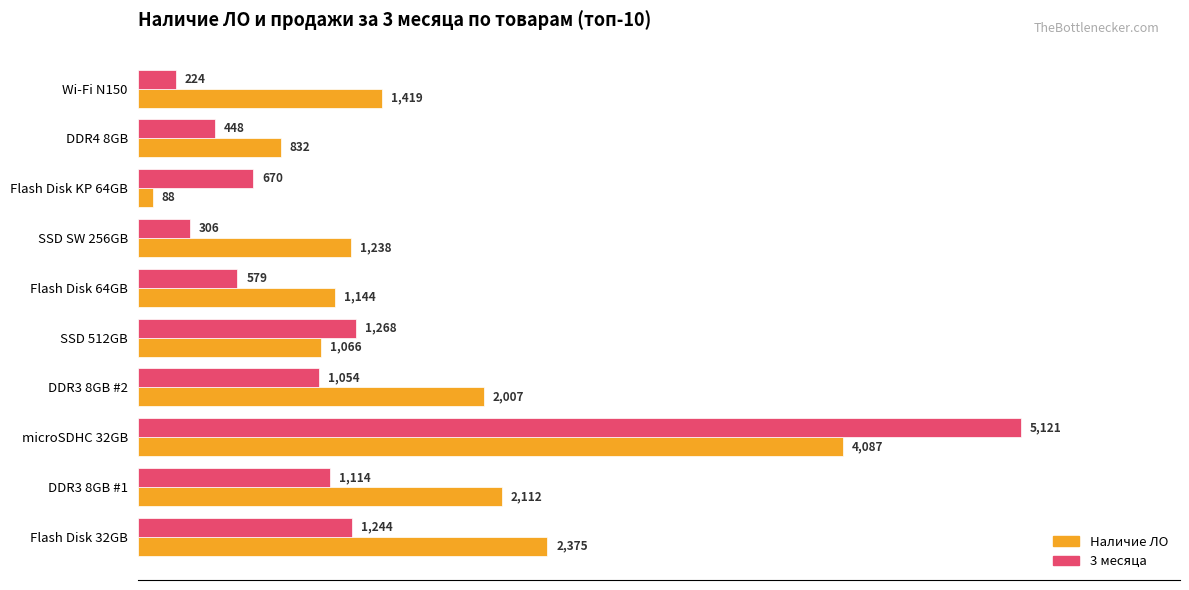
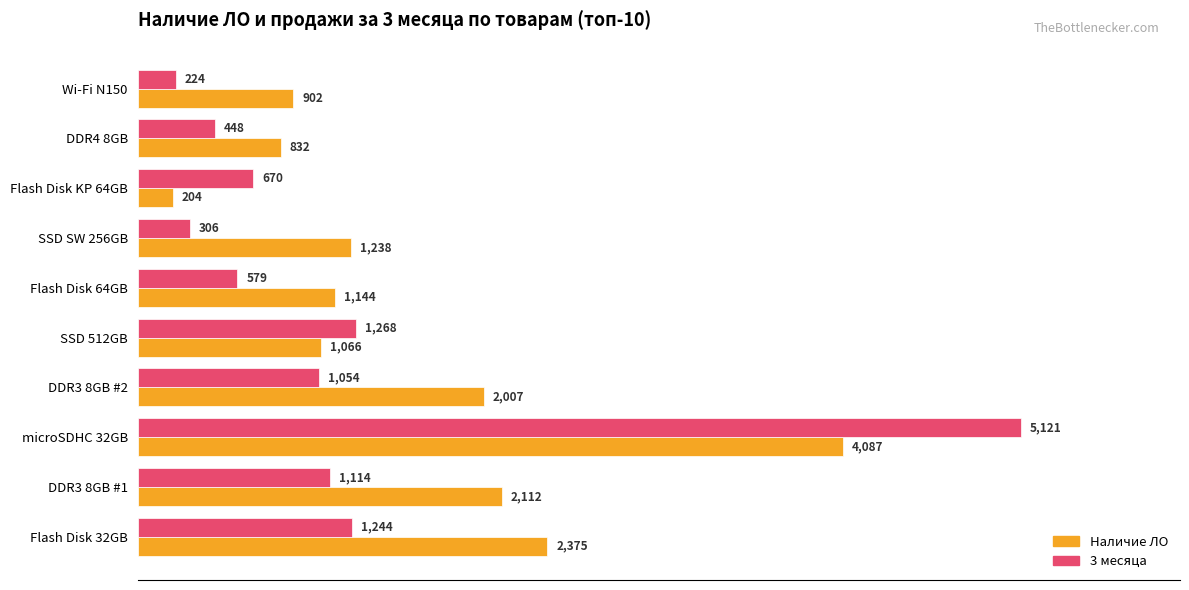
  {
    "Наличие ЛО": {
-     "Wi-Fi N150": "1,419",
+     "Wi-Fi N150": "902",
      "DDR4 8GB": "832",
-     "Flash Disk KP 64GB": "88",
+     "Flash Disk KP 64GB": "204",
      "SSD SW 256GB": "1,238",
      "Flash Disk 64GB": "1,144",
      "SSD 512GB": "1,066",
      "DDR3 8GB #2": "2,007",
      "microSDHC 32GB": "4,087",
      "DDR3 8GB #1": "2,112",
      "Flash Disk 32GB": "2,375"
    },
    "3 месяца": {
      "Wi-Fi N150": "224",
      "DDR4 8GB": "448",
      "Flash Disk KP 64GB": "670",
      "SSD SW 256GB": "306",
      "Flash Disk 64GB": "579",
      "SSD 512GB": "1,268",
      "DDR3 8GB #2": "1,054",
      "microSDHC 32GB": "5,121",
      "DDR3 8GB #1": "1,114",
      "Flash Disk 32GB": "1,244"
    }
  }
